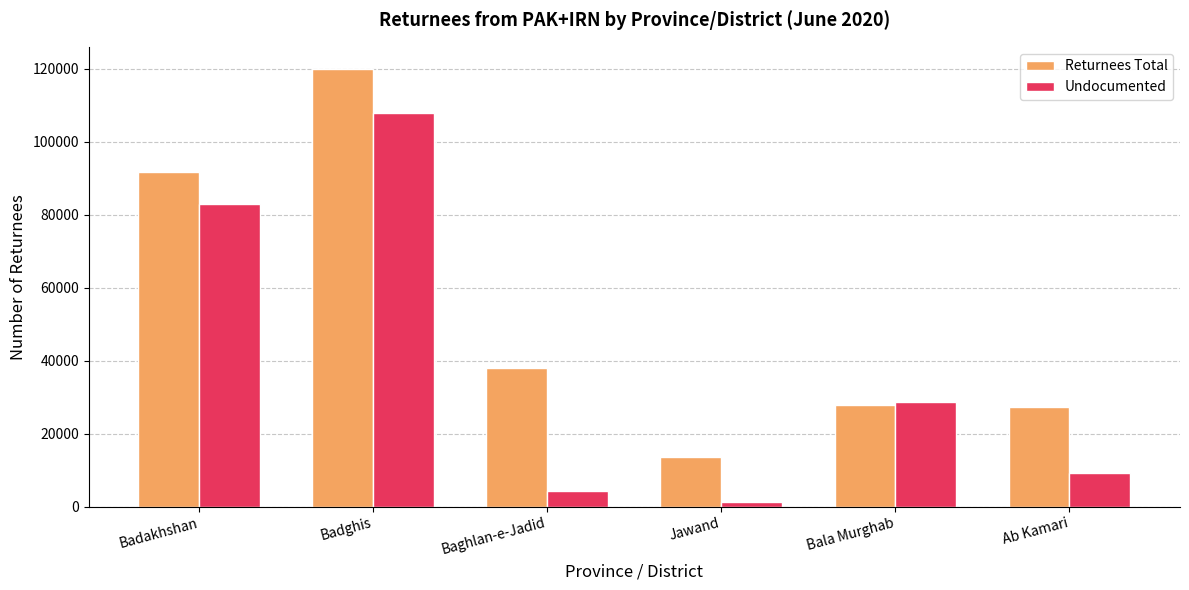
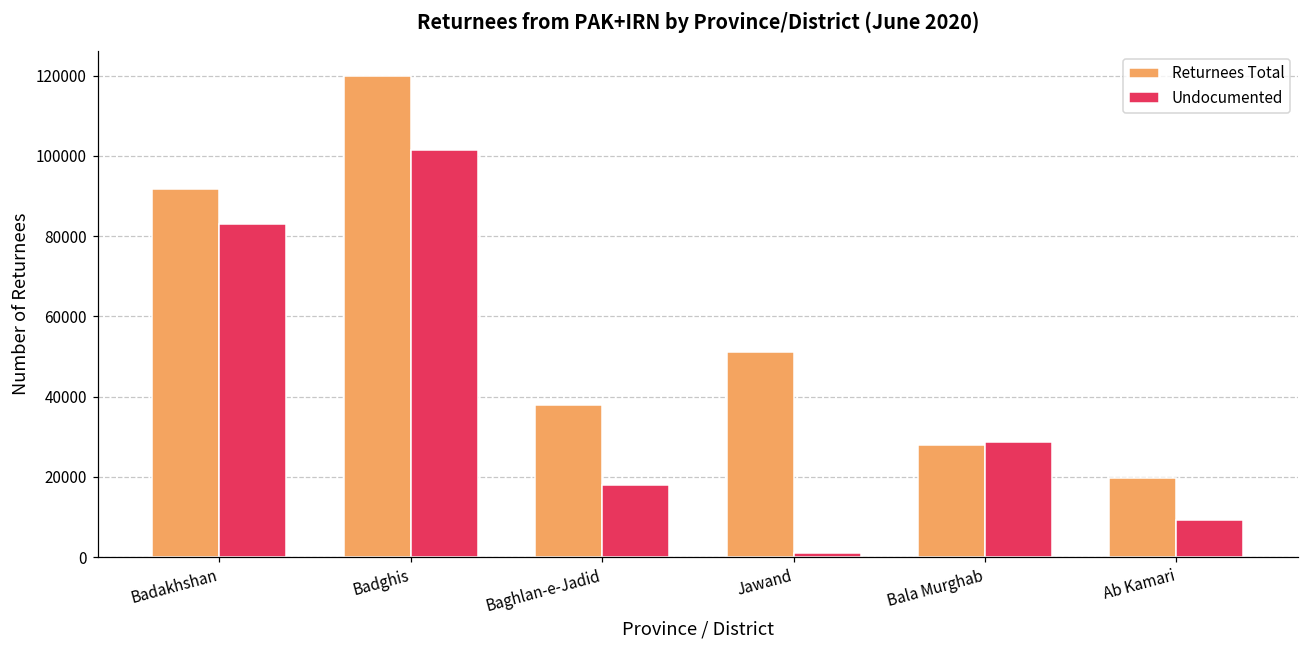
  {
    "Returnees Total": {
      "Badakhshan": 92000,
      "Badghis": 120000,
      "Baghlan-e-Jadid": 38000,
-     "Jawand": 14000,
+     "Jawand": 51000,
      "Bala Murghab": 28000,
-     "Ab Kamari": 27000
+     "Ab Kamari": 20000
    },
    "Undocumented": {
      "Badakhshan": 83000,
-     "Badghis": 108000,
-     "Baghlan-e-Jadid": 4000,
+     "Badghis": 102000,
+     "Baghlan-e-Jadid": 18000,
      "Jawand": 1000,
      "Bala Murghab": 29000,
      "Ab Kamari": 9000
    }
  }
